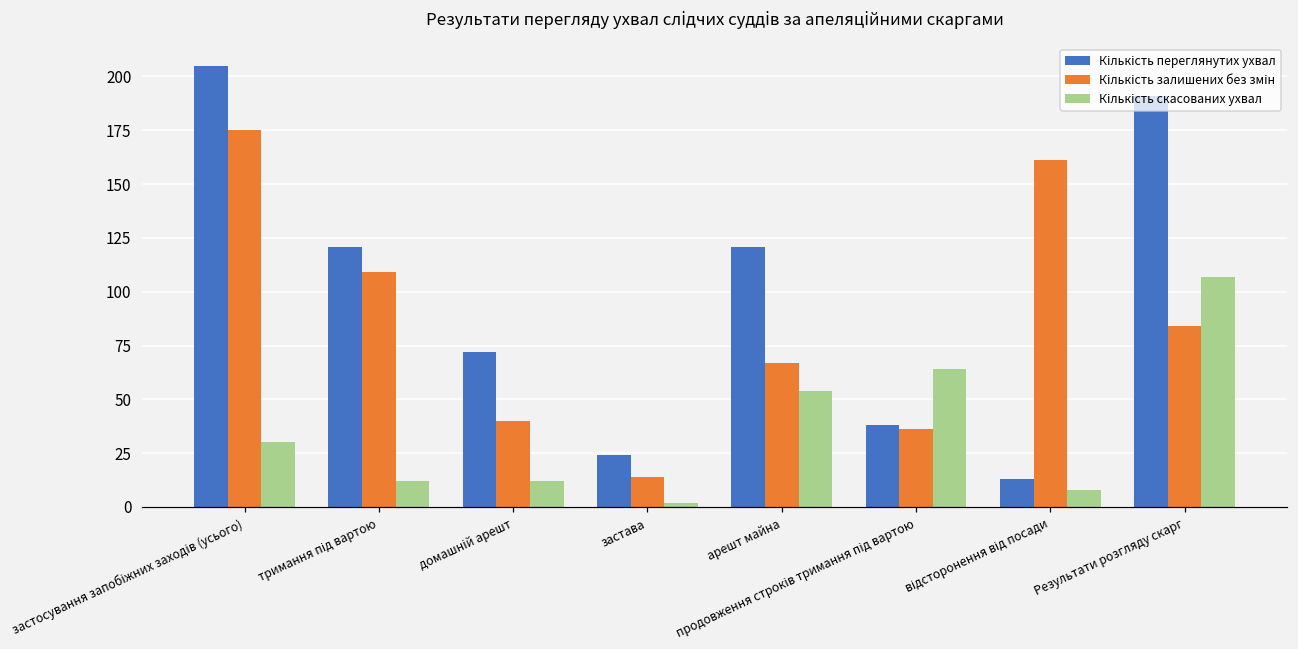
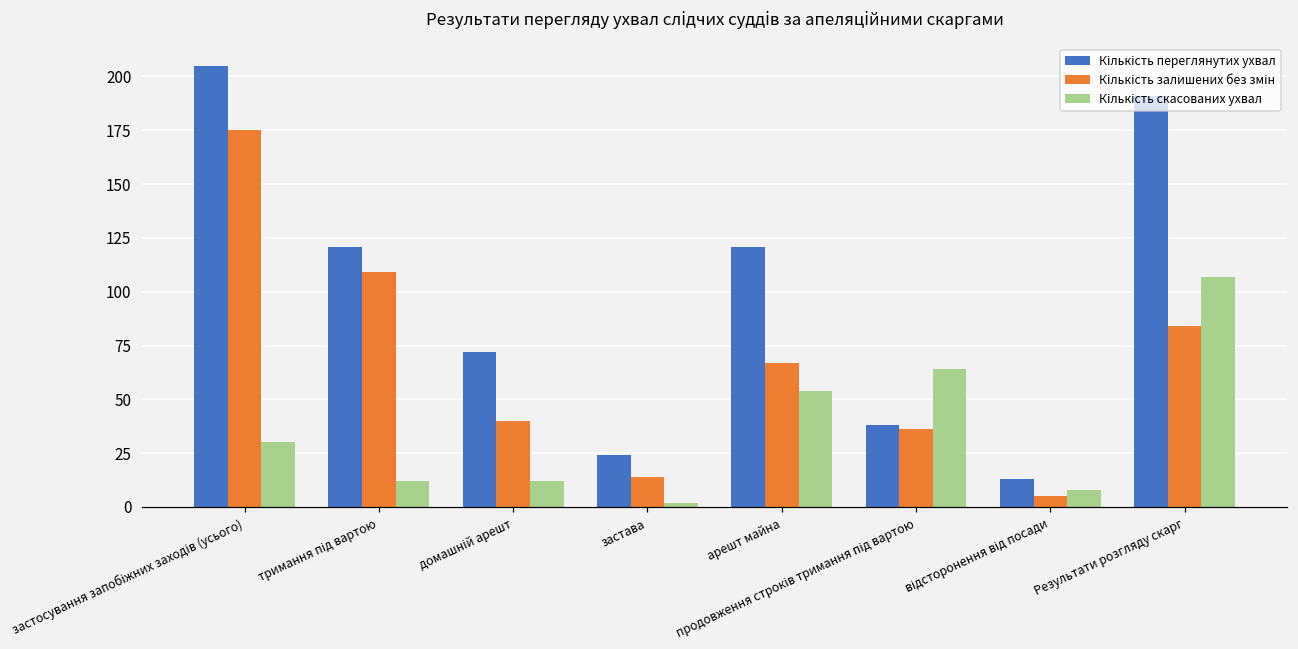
  {
    "Кількість переглянутих ухвал": {
      "застосування запобіжних заходів (усього)": 205,
      "тримання під вартою": 121,
      "домашній арешт": 72,
      "застава": 24,
      "арешт майна": 121,
      "продовження строків тримання під вартою": 38,
      "відсторонення від посади": 13
    },
    "Кількість залишених без змін": {
      "застосування запобіжних заходів (усього)": 175,
      "тримання під вартою": 109,
      "домашній арешт": 40,
      "застава": 14,
      "арешт майна": 67,
      "продовження строків тримання під вартою": 36,
-     "відсторонення від посади": 161,
+     "відсторонення від посади": 5,
      "Результати розгляду скарг": 84
    },
    "Кількість скасованих ухвал": {
      "застосування запобіжних заходів (усього)": 30,
      "тримання під вартою": 12,
      "домашній арешт": 12,
      "застава": 2,
      "арешт майна": 54,
      "продовження строків тримання під вартою": 64,
      "відсторонення від посади": 8,
      "Результати розгляду скарг": 107
    }
  }
